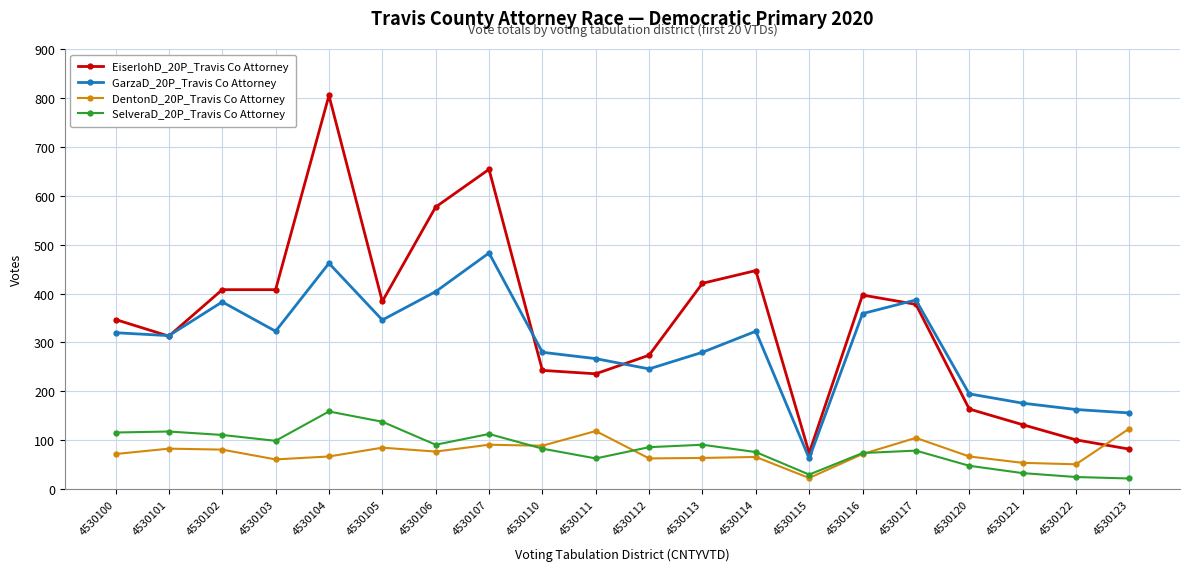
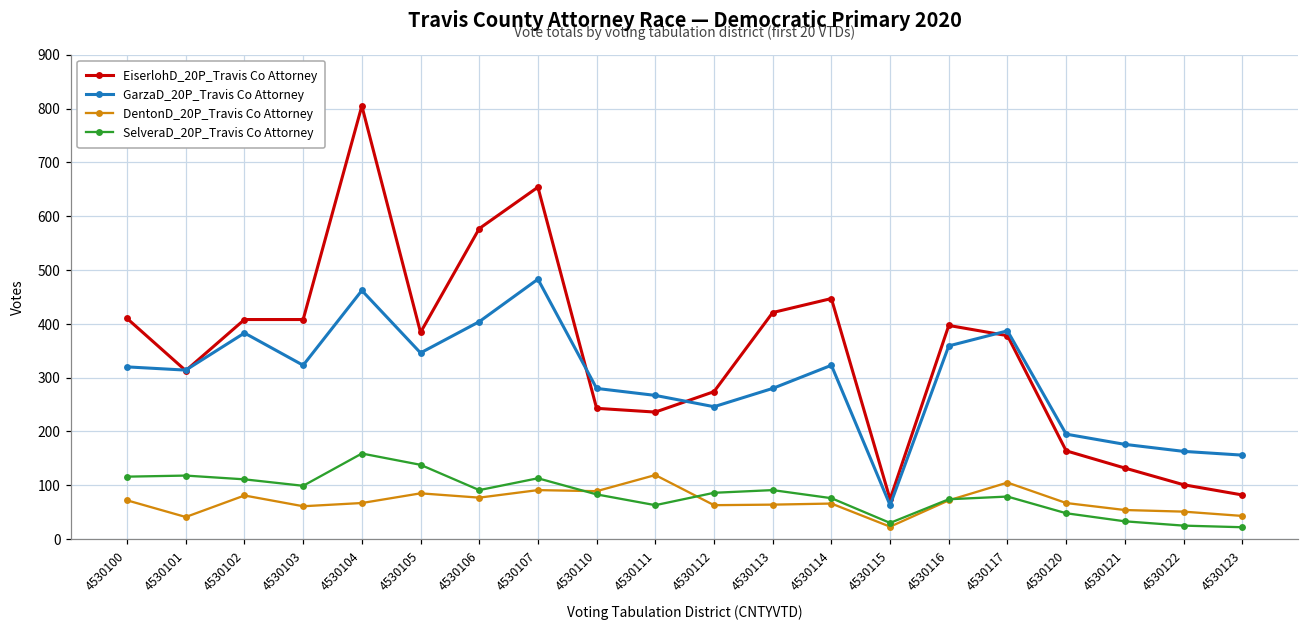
  {
    "EiserlohD_20P_Travis Co Attorney": {
-     "4530100": 350,
+     "4530100": 410,
      "4530102": 410,
      "4530103": 410,
      "4530104": 810,
      "4530105": 380,
      "4530106": 580,
      "4530107": 650,
      "4530110": 240,
      "4530111": 240,
      "4530112": 270,
      "4530113": 420,
      "4530114": 450,
      "4530115": 70,
      "4530116": 400,
      "4530117": 380,
      "4530120": 160,
      "4530121": 130,
      "4530122": 100,
      "4530123": 80
    },
    "GarzaD_20P_Travis Co Attorney": {
      "4530100": 320,
      "4530102": 380,
      "4530103": 320,
      "4530104": 460,
      "4530105": 350,
      "4530106": 400,
      "4530107": 480,
      "4530110": 280,
      "4530111": 270,
      "4530112": 250,
      "4530113": 280,
      "4530114": 320,
      "4530115": 60,
      "4530116": 360,
      "4530117": 390,
      "4530120": 200,
      "4530121": 180,
      "4530122": 160,
      "4530123": 160
    },
    "DentonD_20P_Travis Co Attorney": {
      "4530100": 70,
-     "4530101": 80,
+     "4530101": 40,
      "4530102": 80,
      "4530103": 60,
      "4530104": 70,
      "4530105": 90,
      "4530106": 80,
      "4530107": 90,
      "4530110": 90,
      "4530111": 120,
      "4530112": 60,
      "4530113": 60,
      "4530114": 70,
      "4530115": 20,
      "4530117": 110,
      "4530120": 70,
      "4530121": 50,
      "4530122": 50,
-     "4530123": 120
+     "4530123": 40
    },
    "SelveraD_20P_Travis Co Attorney": {
      "4530100": 120,
      "4530101": 120,
      "4530102": 110,
      "4530103": 100,
      "4530104": 160,
      "4530105": 140,
      "4530106": 90,
      "4530107": 110,
      "4530110": 80,
      "4530111": 60,
      "4530112": 90,
      "4530113": 90,
      "4530114": 80,
      "4530115": 30,
      "4530117": 80,
      "4530120": 50,
      "4530121": 30,
      "4530122": 30,
      "4530123": 20
    }
  }
